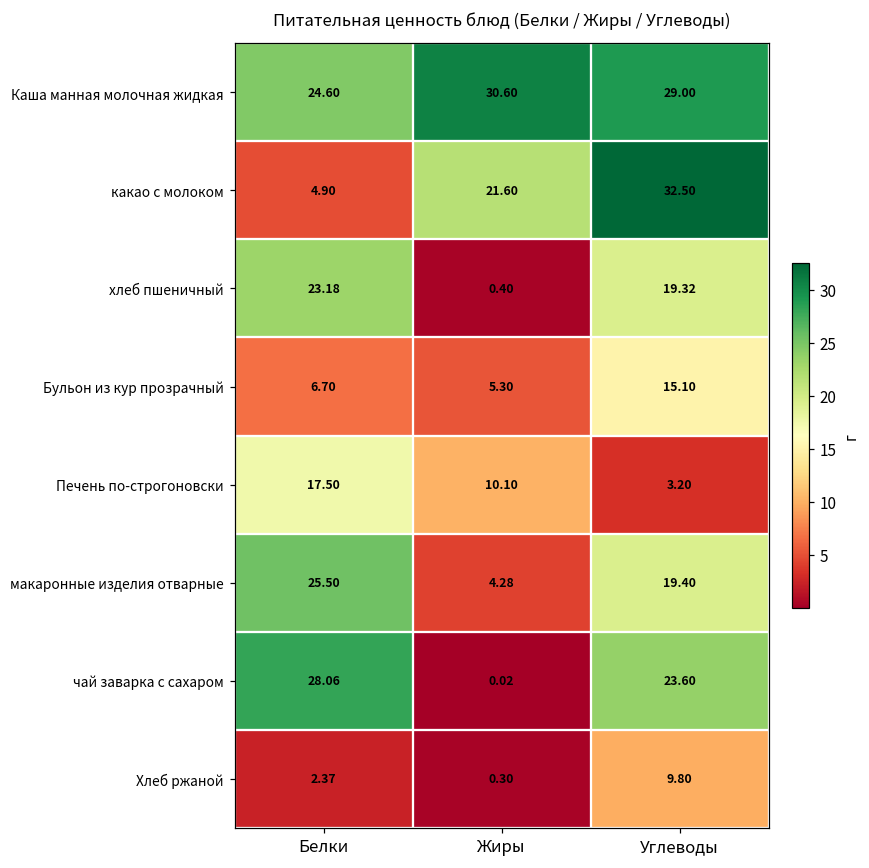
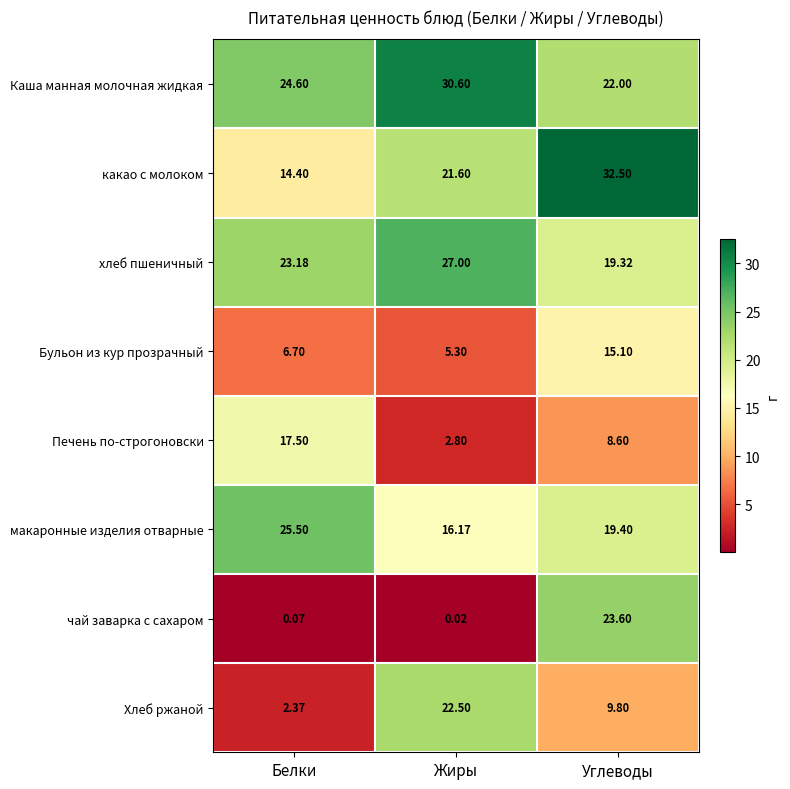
  {
    "Каша манная молочная жидкая": {
      "Белки": 24.60,
      "Жиры": 30.60,
-     "Углеводы": 29.00
+     "Углеводы": 22.00
    },
    "какао с молоком": {
-     "Белки": 4.90,
+     "Белки": 14.40,
      "Жиры": 21.60,
      "Углеводы": 32.50
    },
    "хлеб пшеничный": {
      "Белки": 23.18,
-     "Жиры": 0.40,
+     "Жиры": 27.00,
      "Углеводы": 19.32
    },
    "Бульон из кур прозрачный": {
      "Белки": 6.70,
      "Жиры": 5.30,
      "Углеводы": 15.10
    },
    "Печень по-строгоновски": {
      "Белки": 17.50,
-     "Жиры": 10.10,
-     "Углеводы": 3.20
+     "Жиры": 2.80,
+     "Углеводы": 8.60
    },
    "макаронные изделия отварные": {
      "Белки": 25.50,
-     "Жиры": 4.28,
+     "Жиры": 16.17,
      "Углеводы": 19.40
    },
    "чай заварка с сахаром": {
-     "Белки": 28.06,
+     "Белки": 0.07,
      "Жиры": 0.02,
      "Углеводы": 23.60
    },
    "Хлеб ржаной": {
      "Белки": 2.37,
-     "Жиры": 0.30,
+     "Жиры": 22.50,
      "Углеводы": 9.80
    }
  }
